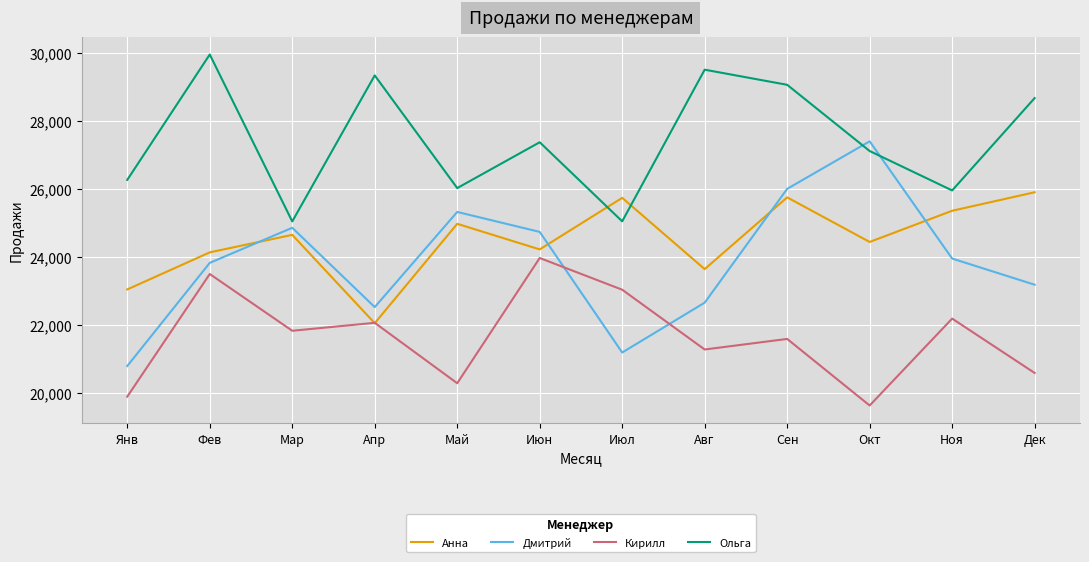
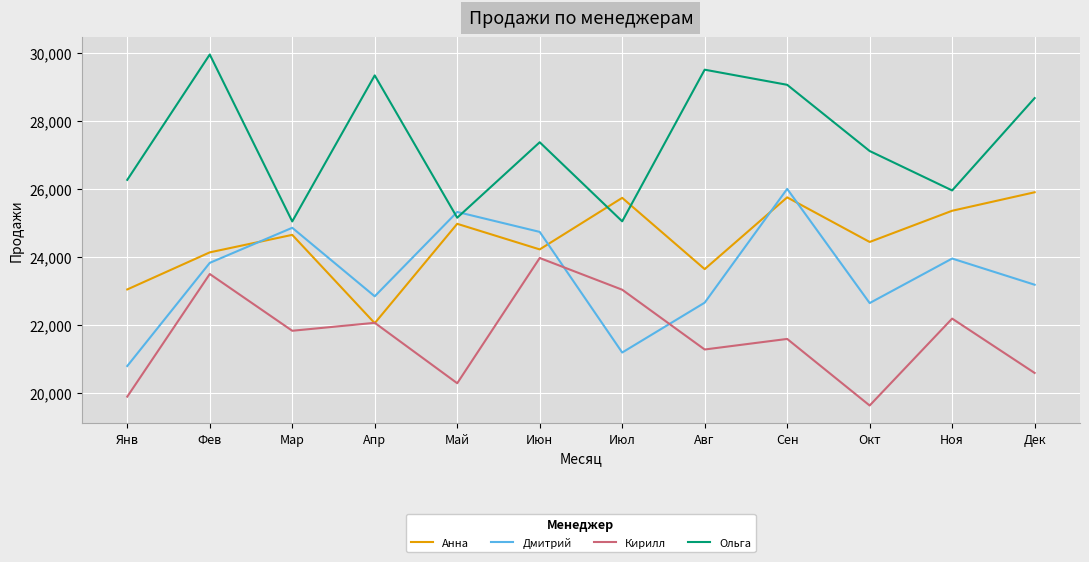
  {
    "Анна": {
      "Янв": "23,000",
      "Фев": "24,100",
      "Мар": "24,600",
      "Май": "25,000",
      "Июн": "24,200",
      "Июл": "25,700",
      "Авг": "23,600",
      "Сен": "25,700",
      "Окт": "24,400",
      "Ноя": "25,400",
      "Дек": "25,900"
    },
    "Дмитрий": {
      "Янв": "20,800",
      "Фев": "23,800",
      "Мар": "24,900",
-     "Апр": "22,500",
+     "Апр": "22,800",
      "Май": "25,300",
      "Июн": "24,700",
      "Июл": "21,200",
      "Авг": "22,700",
      "Сен": "26,000",
-     "Окт": "27,400",
+     "Окт": "22,600",
      "Ноя": "23,900",
      "Дек": "23,200"
    },
    "Кирилл": {
      "Янв": "19,900",
      "Фев": "23,500",
      "Мар": "21,800",
      "Май": "20,300",
      "Июн": "24,000",
      "Июл": "23,000",
      "Авг": "21,300",
      "Сен": "21,600",
      "Окт": "19,600",
      "Ноя": "22,200",
      "Дек": "20,600"
    },
    "Ольга": {
      "Янв": "26,300",
      "Фев": "30,000",
      "Мар": "25,000",
      "Апр": "29,300",
-     "Май": "26,000",
+     "Май": "25,200",
      "Июн": "27,400",
      "Июл": "25,000",
      "Авг": "29,500",
      "Сен": "29,100",
      "Окт": "27,100",
      "Ноя": "26,000",
      "Дек": "28,700"
    }
  }
